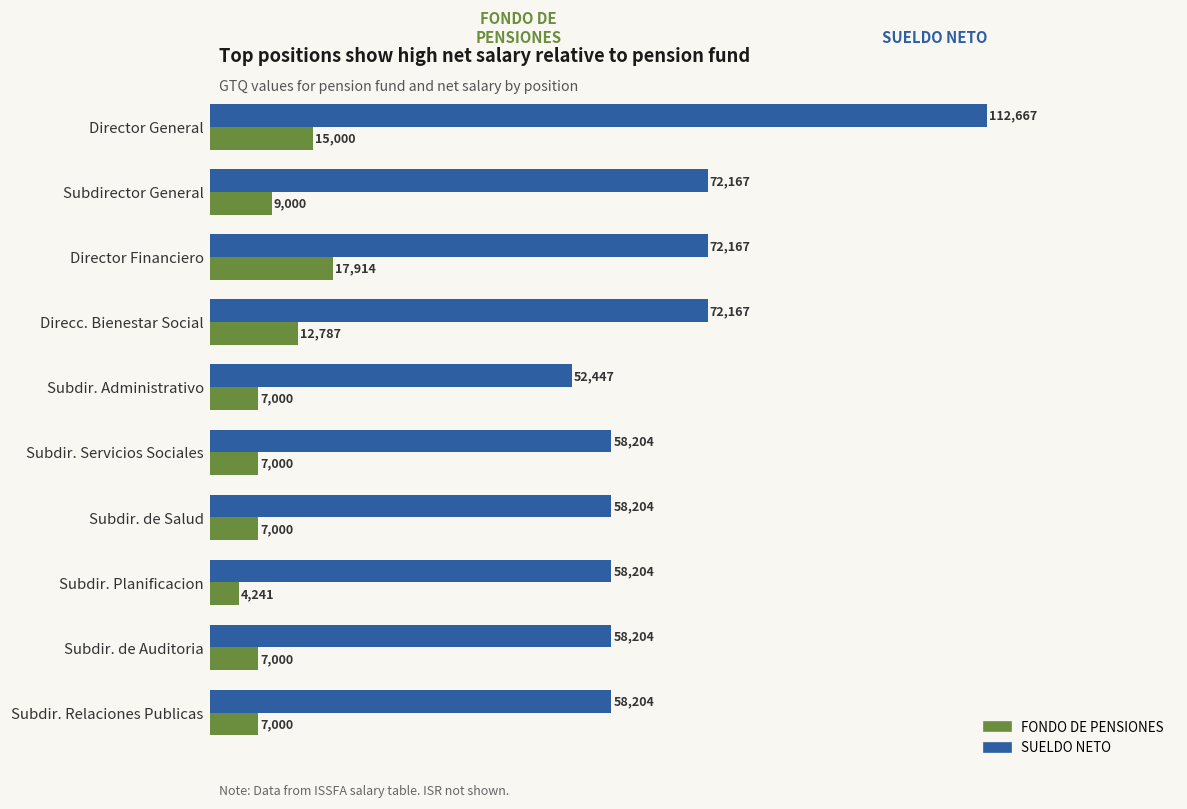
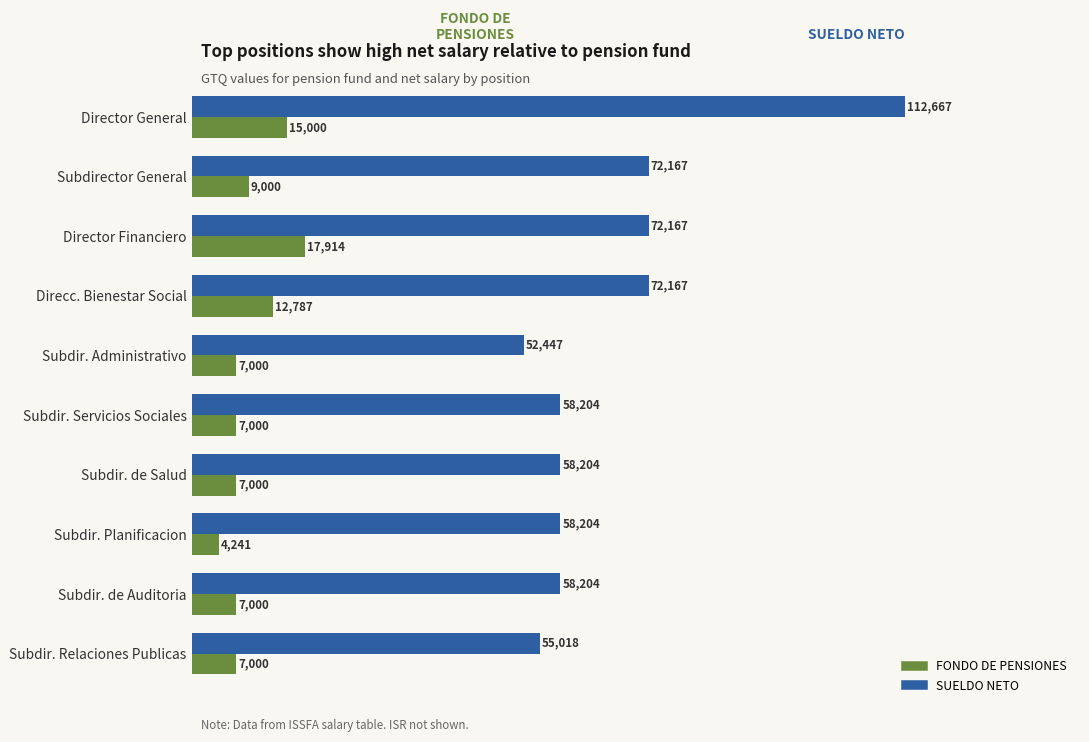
  {
    "FONDO DE PENSIONES": {
      "Director General": "15,000",
      "Subdirector General": "9,000",
      "Director Financiero": "17,914",
      "Direcc. Bienestar Social": "12,787",
      "Subdir. Administrativo": "7,000",
      "Subdir. Servicios Sociales": "7,000",
      "Subdir. de Salud": "7,000",
      "Subdir. Planificacion": "4,241",
      "Subdir. de Auditoria": "7,000",
      "Subdir. Relaciones Publicas": "7,000"
    },
    "SUELDO NETO": {
      "Director General": "112,667",
      "Subdirector General": "72,167",
      "Director Financiero": "72,167",
      "Direcc. Bienestar Social": "72,167",
      "Subdir. Administrativo": "52,447",
      "Subdir. Servicios Sociales": "58,204",
      "Subdir. de Salud": "58,204",
      "Subdir. Planificacion": "58,204",
      "Subdir. de Auditoria": "58,204",
-     "Subdir. Relaciones Publicas": "58,204"
+     "Subdir. Relaciones Publicas": "55,018"
    }
  }
